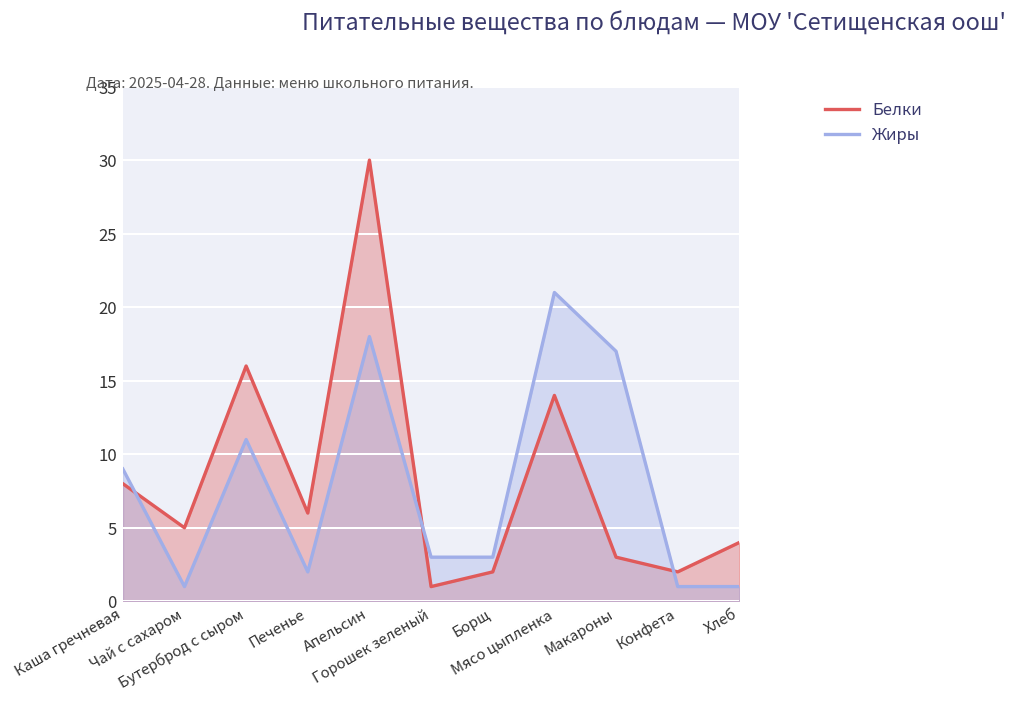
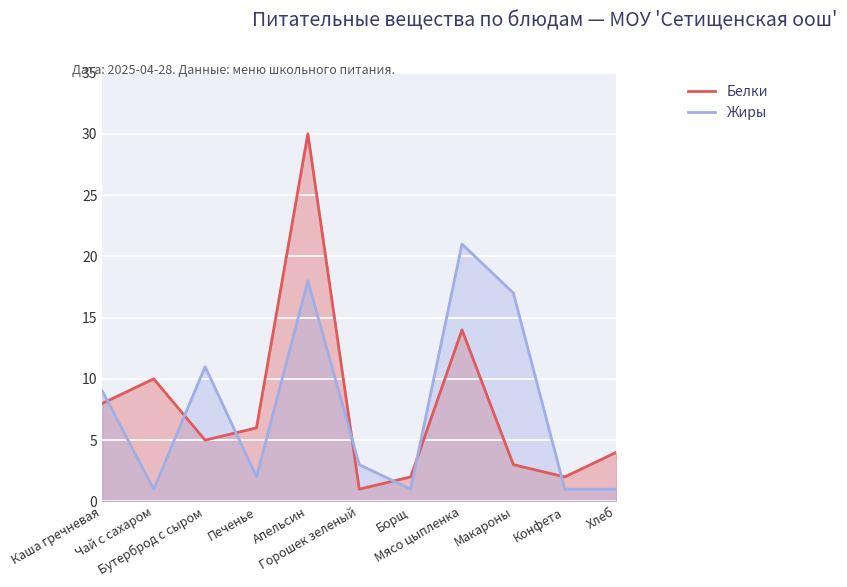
  {
    "Белки": {
      "Каша гречневая": 8,
-     "Чай с сахаром": 5,
-     "Бутерброд с сыром": 16,
+     "Чай с сахаром": 10,
+     "Бутерброд с сыром": 5,
      "Печенье": 6,
      "Апельсин": 30,
      "Горошек зеленый": 1,
      "Борщ": 2,
      "Мясо цыпленка": 14,
      "Макароны": 3,
      "Конфета": 2,
      "Хлеб": 4
    },
    "Жиры": {
      "Каша гречневая": 9,
      "Чай с сахаром": 1,
      "Бутерброд с сыром": 11,
      "Печенье": 2,
      "Апельсин": 18,
      "Горошек зеленый": 3,
-     "Борщ": 3,
+     "Борщ": 1,
      "Мясо цыпленка": 21,
      "Макароны": 17,
      "Конфета": 1,
      "Хлеб": 1
    }
  }
